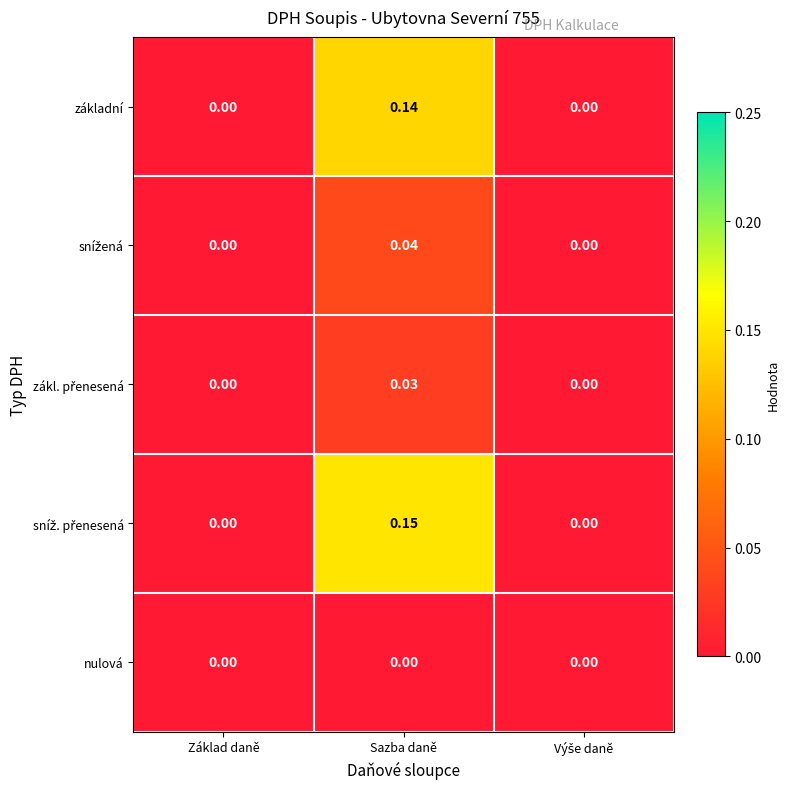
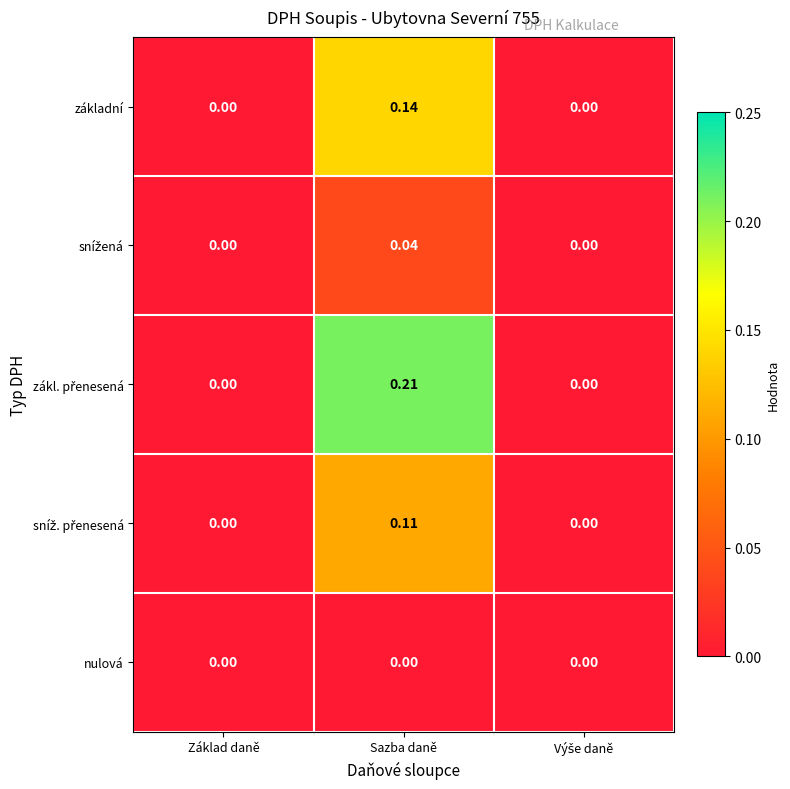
  {
    "základní": {
      "Základ daně": 0.00,
      "Sazba daně": 0.14,
      "Výše daně": 0.00
    },
    "snížená": {
      "Základ daně": 0.00,
      "Sazba daně": 0.04,
      "Výše daně": 0.00
    },
    "zákl. přenesená": {
      "Základ daně": 0.00,
-     "Sazba daně": 0.03,
+     "Sazba daně": 0.21,
      "Výše daně": 0.00
    },
    "sníž. přenesená": {
      "Základ daně": 0.00,
-     "Sazba daně": 0.15,
+     "Sazba daně": 0.11,
      "Výše daně": 0.00
    },
    "nulová": {
      "Základ daně": 0.00,
      "Sazba daně": 0.00,
      "Výše daně": 0.00
    }
  }
